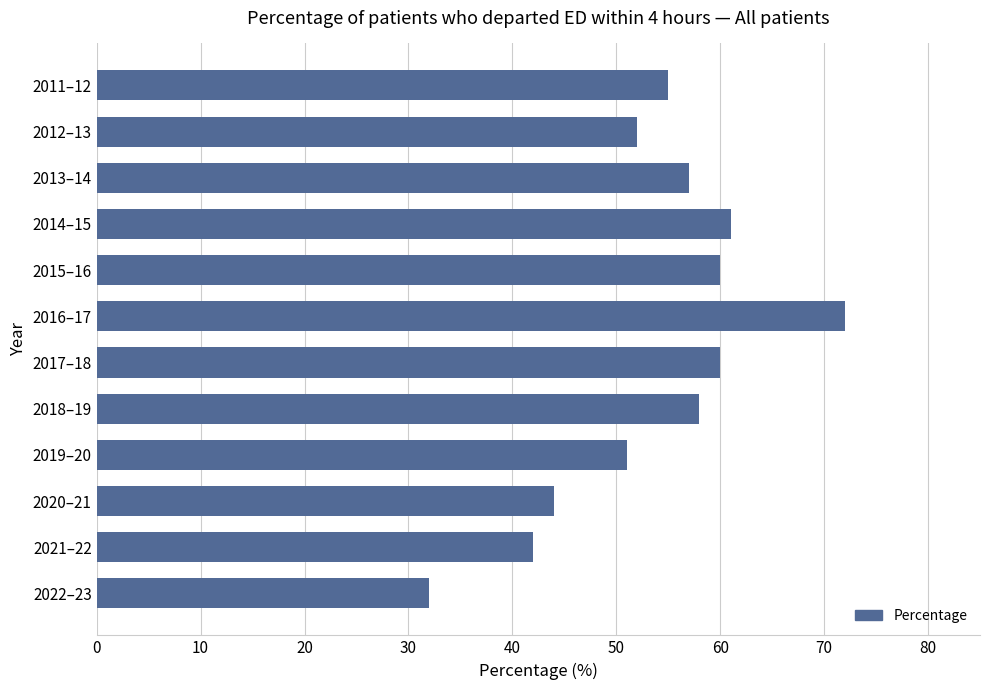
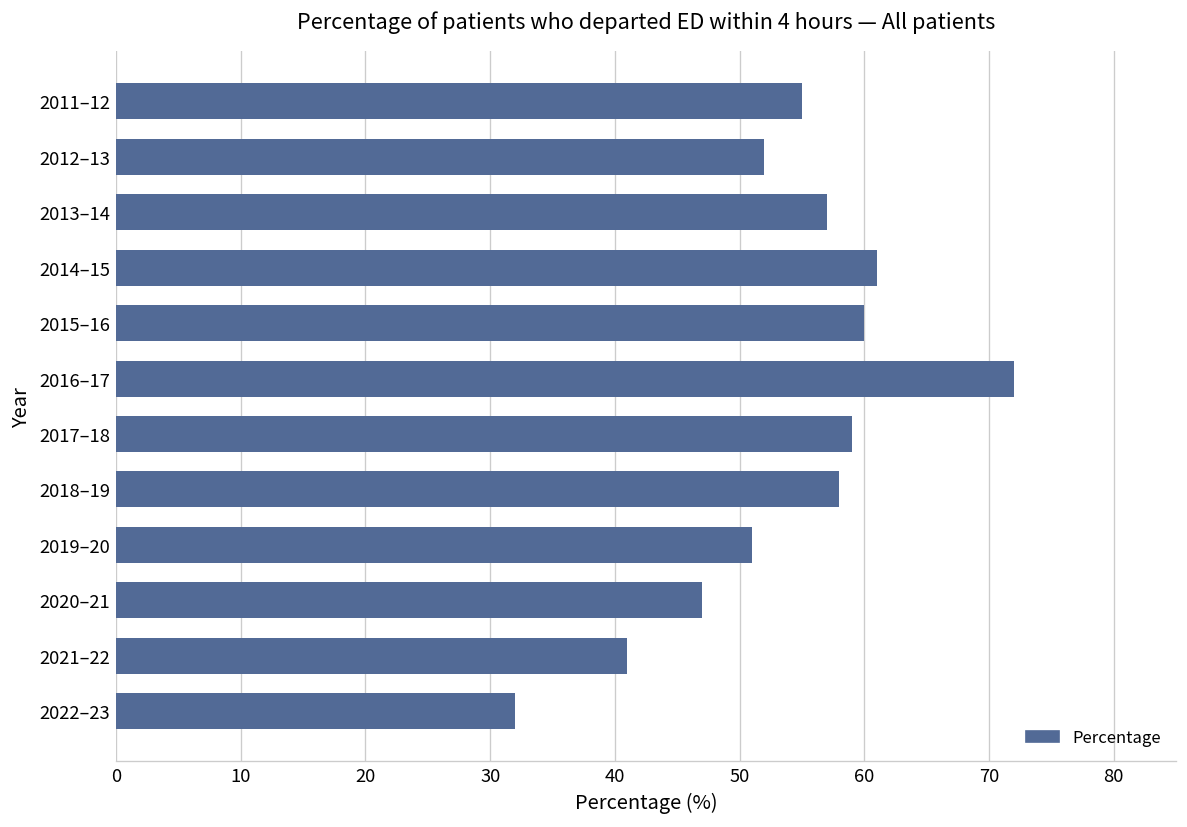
  {
    "2011–12": 55,
    "2012–13": 52,
    "2013–14": 57,
    "2014–15": 61,
    "2015–16": 60,
    "2016–17": 72,
-   "2017–18": 60,
+   "2017–18": 59,
    "2018–19": 58,
    "2019–20": 51,
-   "2020–21": 44,
-   "2021–22": 42,
+   "2020–21": 47,
+   "2021–22": 41,
    "2022–23": 32
  }
